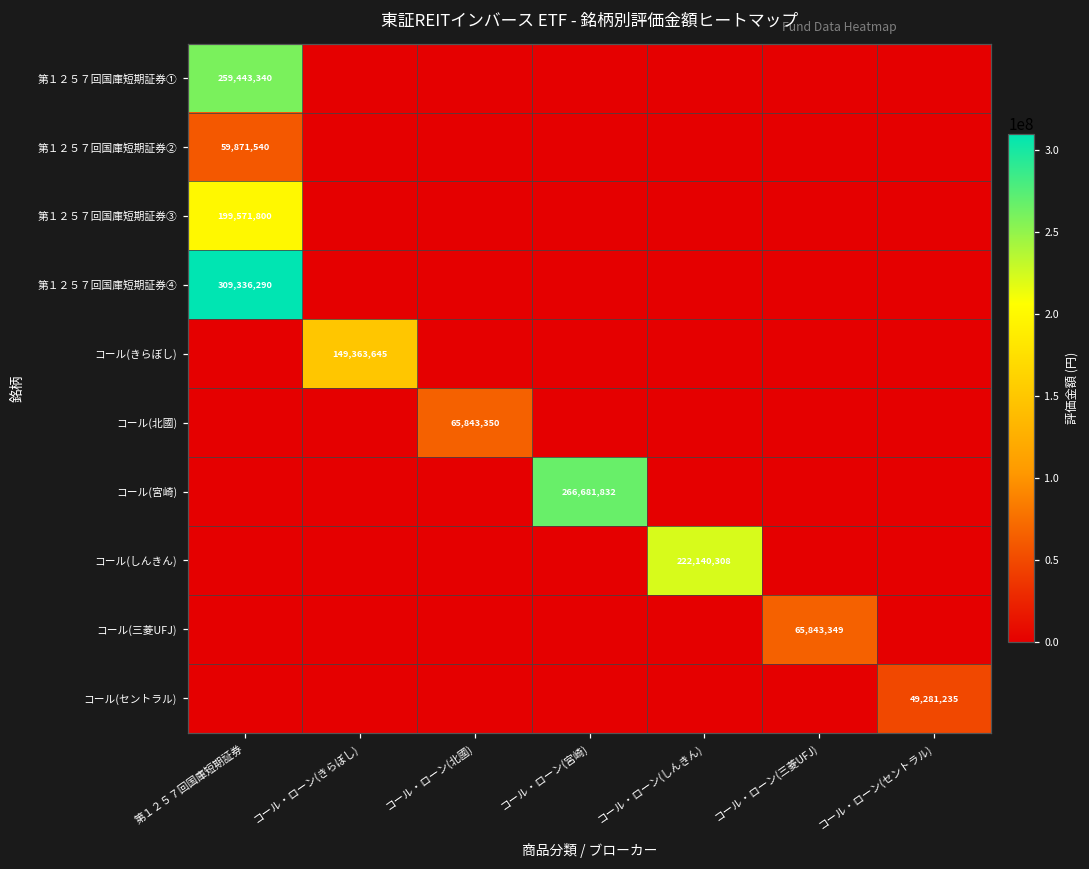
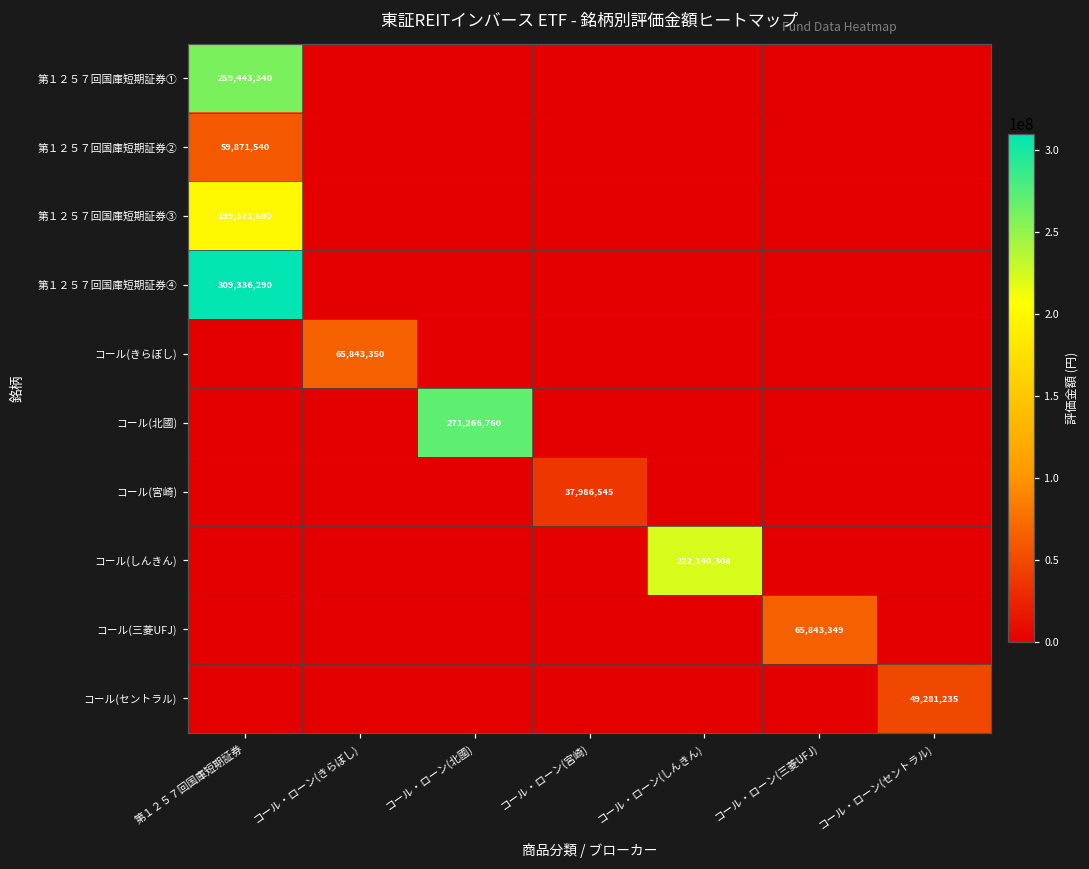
  {
    "第１２５７回国庫短期証券①": {
      "第１２５７回国庫短期証券": "259,443,340"
    },
    "第１２５７回国庫短期証券②": {
      "第１２５７回国庫短期証券": "59,871,540"
    },
    "第１２５７回国庫短期証券③": {
      "第１２５７回国庫短期証券": "199,571,800"
    },
    "第１２５７回国庫短期証券④": {
      "第１２５７回国庫短期証券": "309,336,290"
    },
    "コール(きらぼし)": {
-     "コール・ローン(きらぼし)": "149,363,645"
+     "コール・ローン(きらぼし)": "65,843,350"
    },
    "コール(北國)": {
-     "コール・ローン(北國)": "65,843,350"
+     "コール・ローン(北國)": "271,266,760"
    },
    "コール(宮崎)": {
-     "コール・ローン(宮崎)": "266,681,832"
+     "コール・ローン(宮崎)": "37,986,545"
    },
    "コール(しんきん)": {
      "コール・ローン(しんきん)": "222,140,308"
    },
    "コール(三菱UFJ)": {
      "コール・ローン(三菱UFJ)": "65,843,349"
    },
    "コール(セントラル)": {
      "コール・ローン(セントラル)": "49,281,235"
    }
  }
